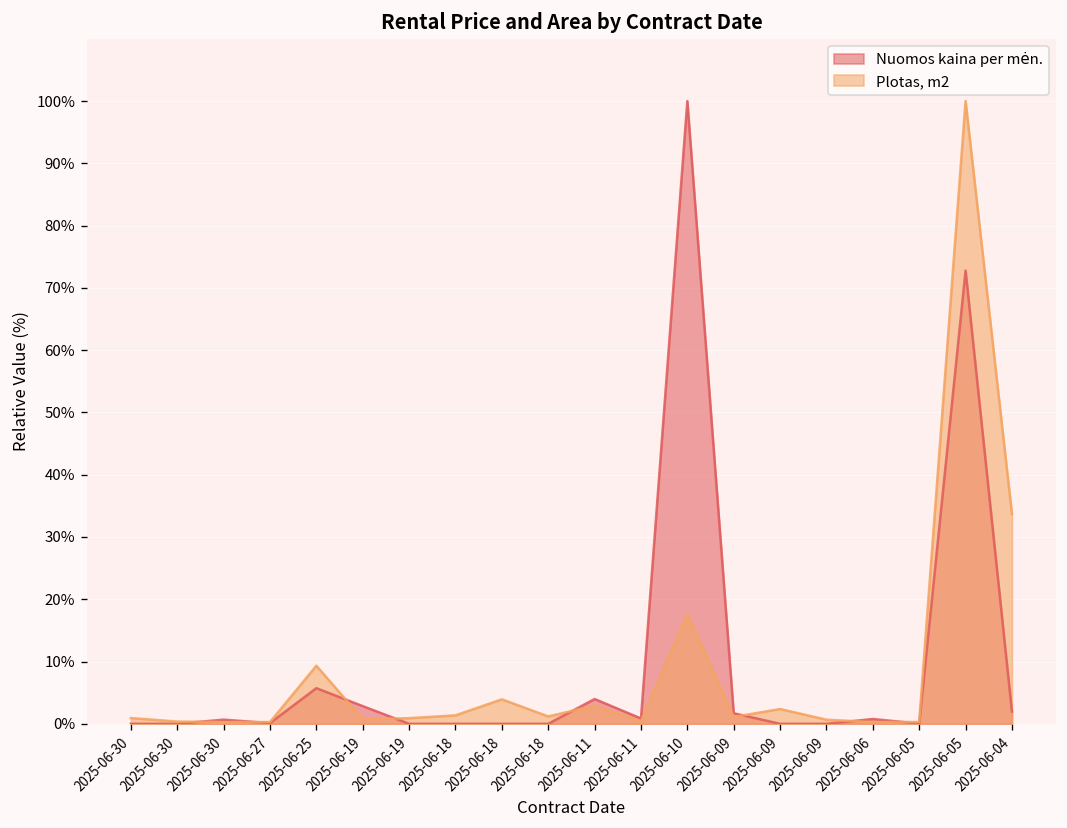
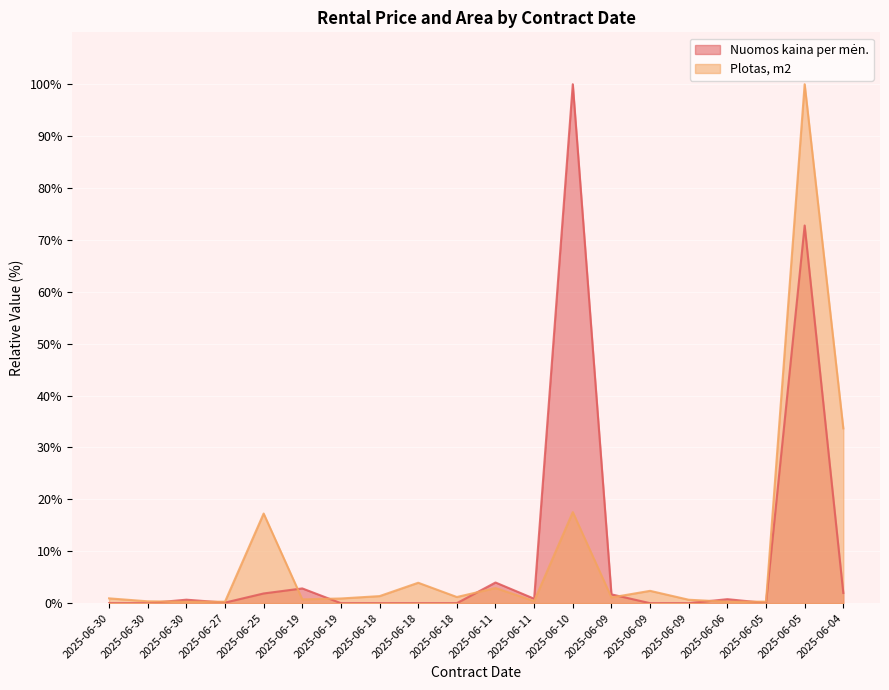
  {
    "Nuomos kaina per mėn.": {
-     "2025-06-25": "6%",
+     "2025-06-25": "2%",
      "2025-06-10": "100%",
      "2025-06-04": "2%"
    },
    "Plotas, m2": {
-     "2025-06-25": "9%",
+     "2025-06-25": "17%",
      "2025-06-10": "18%",
      "2025-06-04": "34%"
    }
  }
